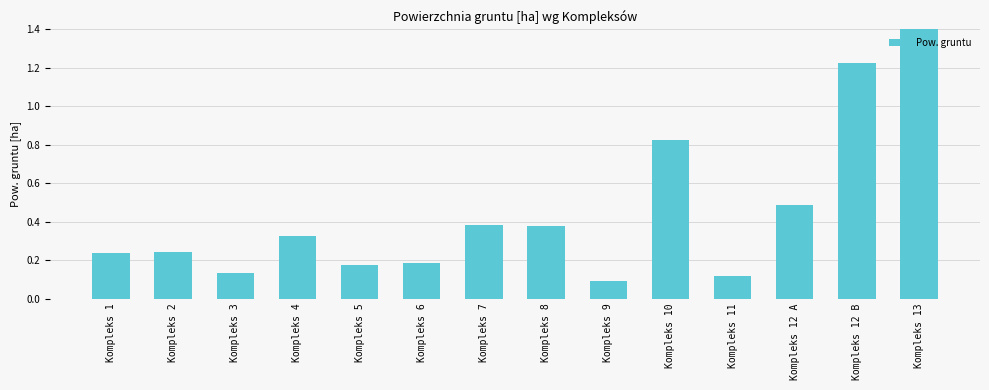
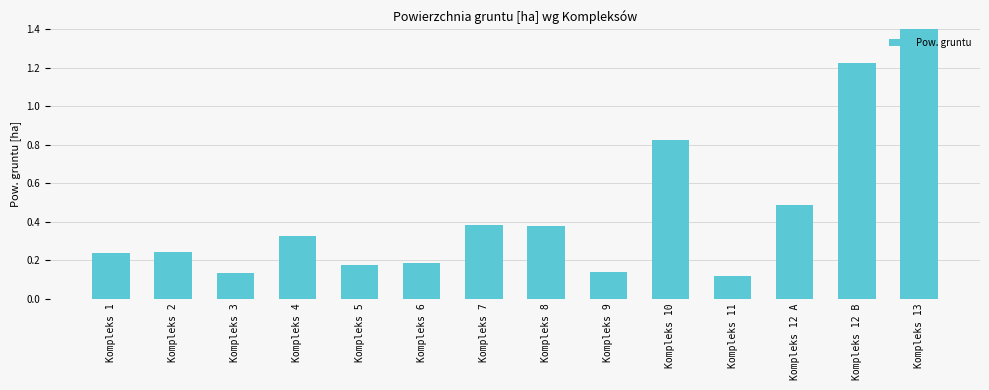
  {
    "Kompleks 1": 0.24,
    "Kompleks 2": 0.24,
    "Kompleks 3": 0.13,
    "Kompleks 4": 0.33,
    "Kompleks 5": 0.17,
    "Kompleks 6": 0.19,
    "Kompleks 7": 0.38,
    "Kompleks 8": 0.38,
-   "Kompleks 9": 0.09,
+   "Kompleks 9": 0.14,
    "Kompleks 10": 0.83,
    "Kompleks 11": 0.12,
    "Kompleks 12 A": 0.49,
    "Kompleks 12 B": 1.22
  }
